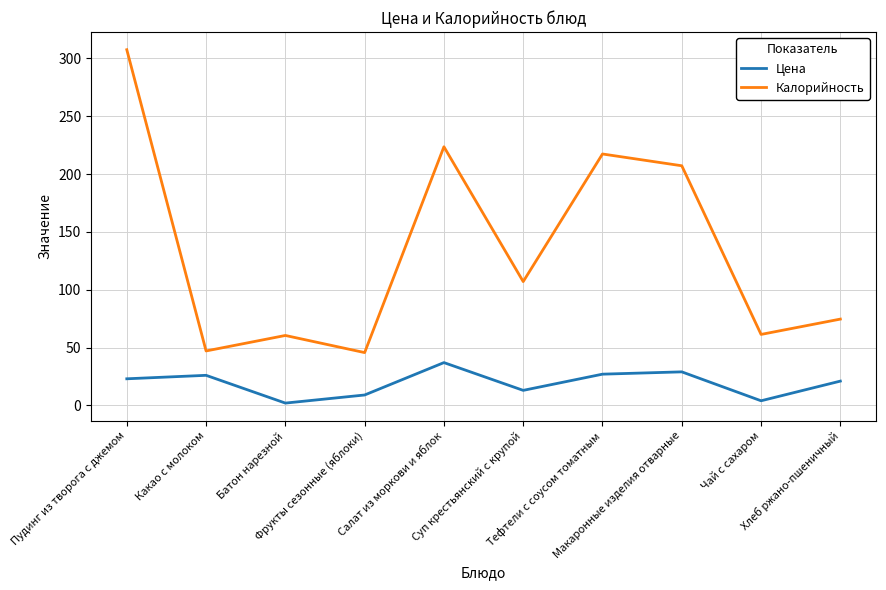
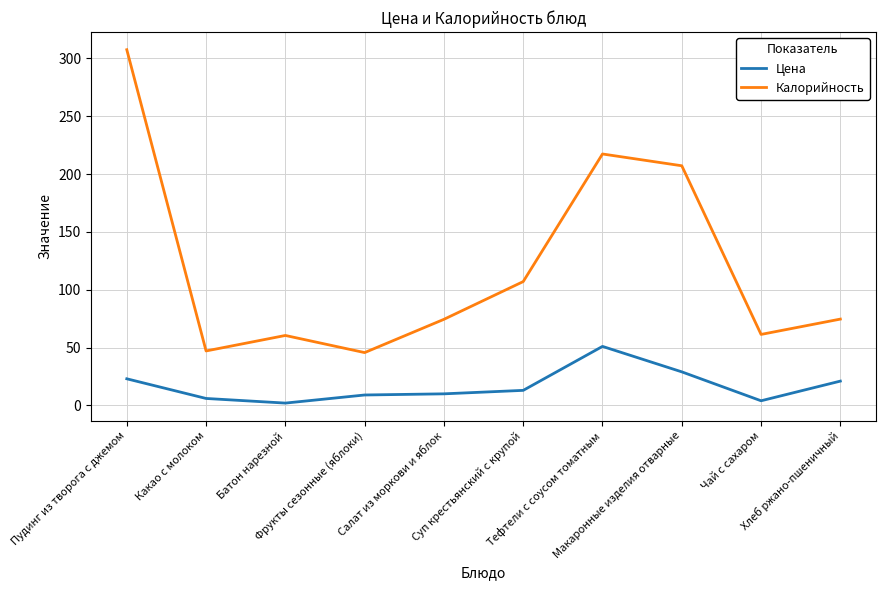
  {
    "Цена": {
      "Пудинг из творога с джемом": 23,
-     "Какао с молоком": 26,
+     "Какао с молоком": 6,
      "Батон нарезной": 2,
      "Фрукты сезонные (яблоки)": 9,
-     "Салат из моркови и яблок": 37,
+     "Салат из моркови и яблок": 10,
      "Суп крестьянский с крупой": 13,
-     "Тефтели с соусом томатным": 27,
+     "Тефтели с соусом томатным": 51,
      "Макаронные изделия отварные": 29,
      "Чай с сахаром": 4,
      "Хлеб ржано-пшеничный": 21
    },
    "Калорийность": {
      "Пудинг из творога с джемом": 307,
      "Какао с молоком": 47,
      "Батон нарезной": 60,
      "Фрукты сезонные (яблоки)": 46,
-     "Салат из моркови и яблок": 224,
+     "Салат из моркови и яблок": 74,
      "Суп крестьянский с крупой": 107,
      "Тефтели с соусом томатным": 217,
      "Макаронные изделия отварные": 207,
      "Чай с сахаром": 61,
      "Хлеб ржано-пшеничный": 75
    }
  }
